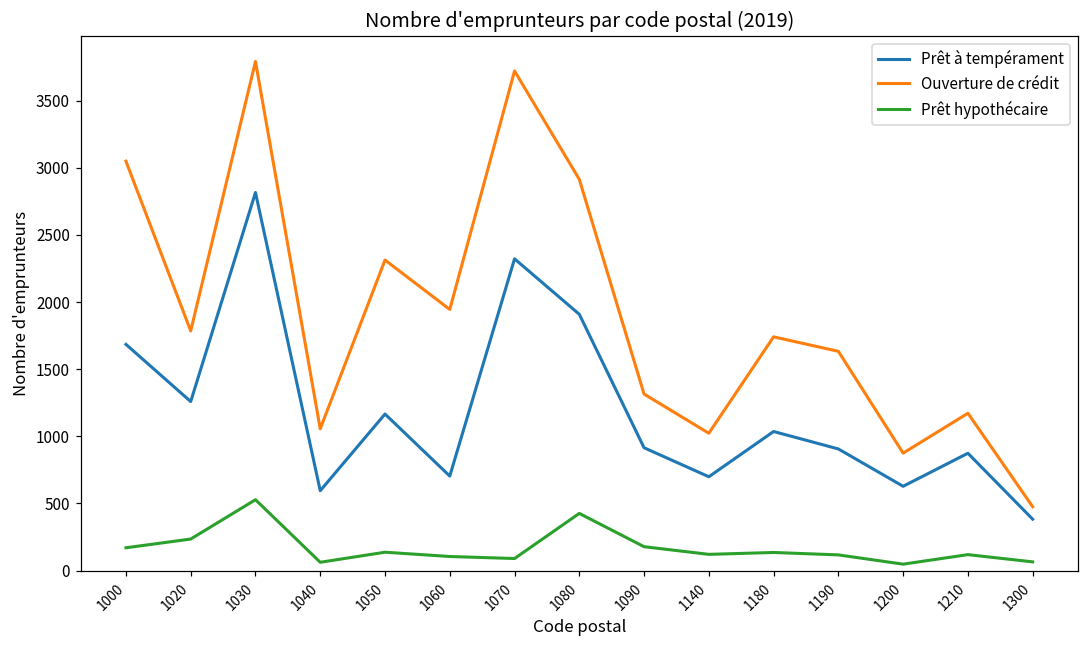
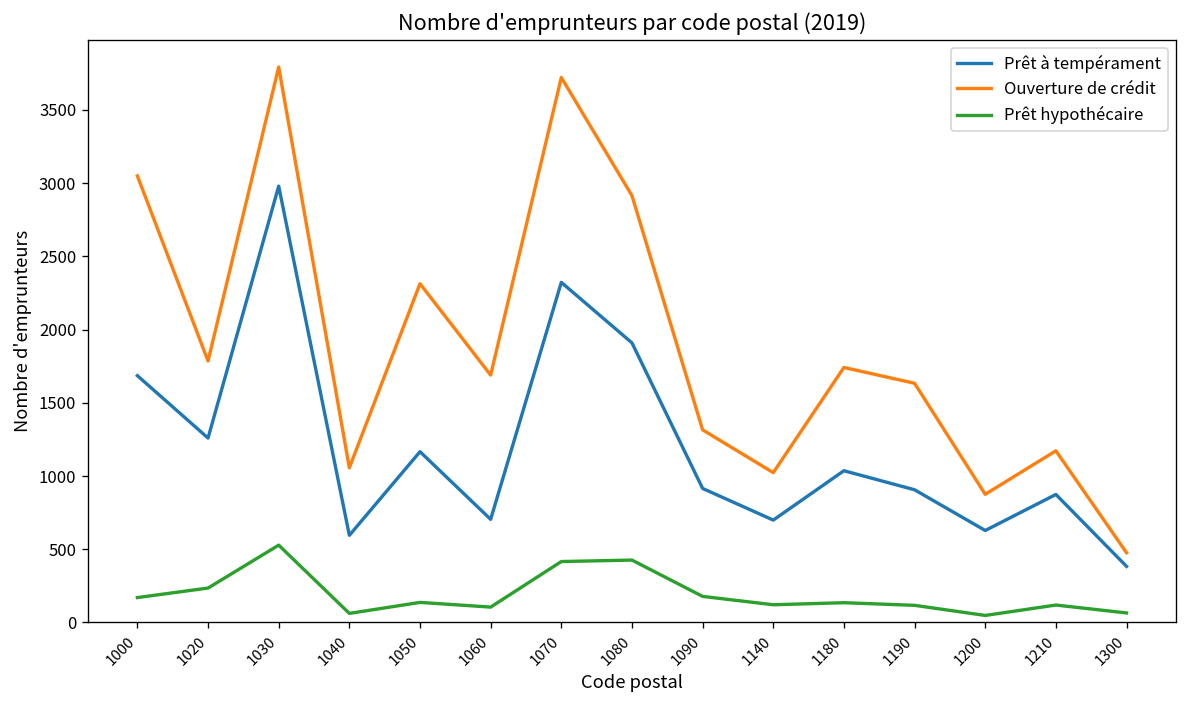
  {
    "Prêt à tempérament": {
      "1000": 1690,
      "1020": 1260,
-     "1030": 2820,
+     "1030": 2980,
      "1040": 600,
      "1050": 1170,
      "1060": 700,
      "1070": 2320,
      "1080": 1910,
      "1090": 920,
      "1140": 700,
      "1180": 1040,
      "1190": 910,
      "1200": 630,
      "1210": 870,
      "1300": 380
    },
    "Ouverture de crédit": {
      "1000": 3050,
      "1020": 1790,
      "1030": 3790,
      "1040": 1060,
      "1050": 2310,
-     "1060": 1950,
+     "1060": 1690,
      "1070": 3720,
      "1080": 2910,
      "1090": 1320,
      "1140": 1020,
      "1180": 1740,
      "1190": 1630,
      "1200": 880,
      "1210": 1170,
      "1300": 480
    },
    "Prêt hypothécaire": {
      "1000": 170,
      "1020": 240,
      "1030": 530,
      "1040": 60,
      "1050": 140,
      "1060": 110,
-     "1070": 90,
+     "1070": 420,
      "1080": 430,
      "1090": 180,
      "1140": 120,
      "1180": 140,
      "1190": 120,
      "1200": 50,
      "1210": 120,
      "1300": 70
    }
  }
